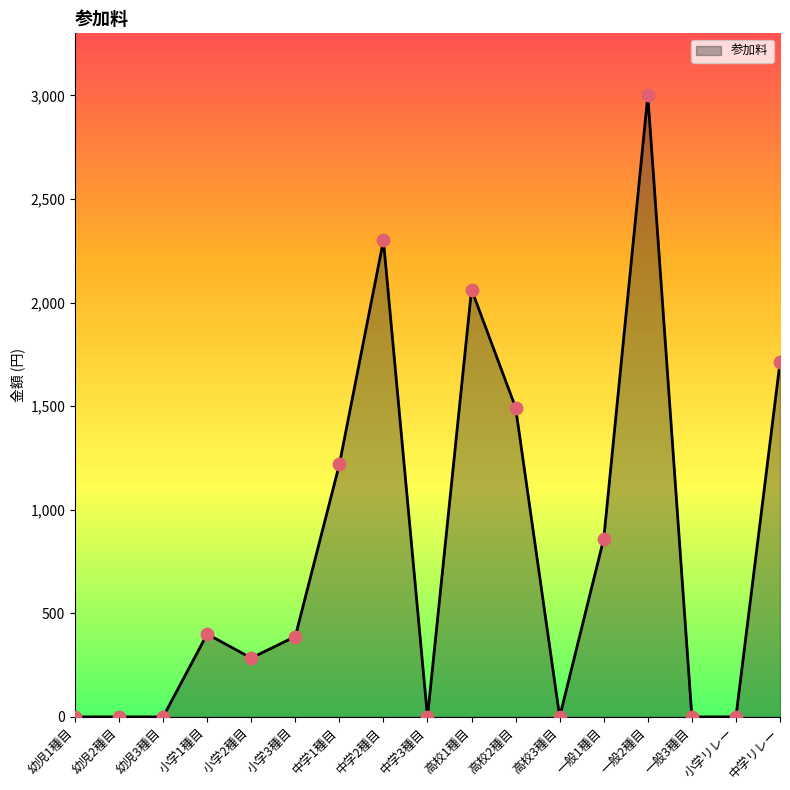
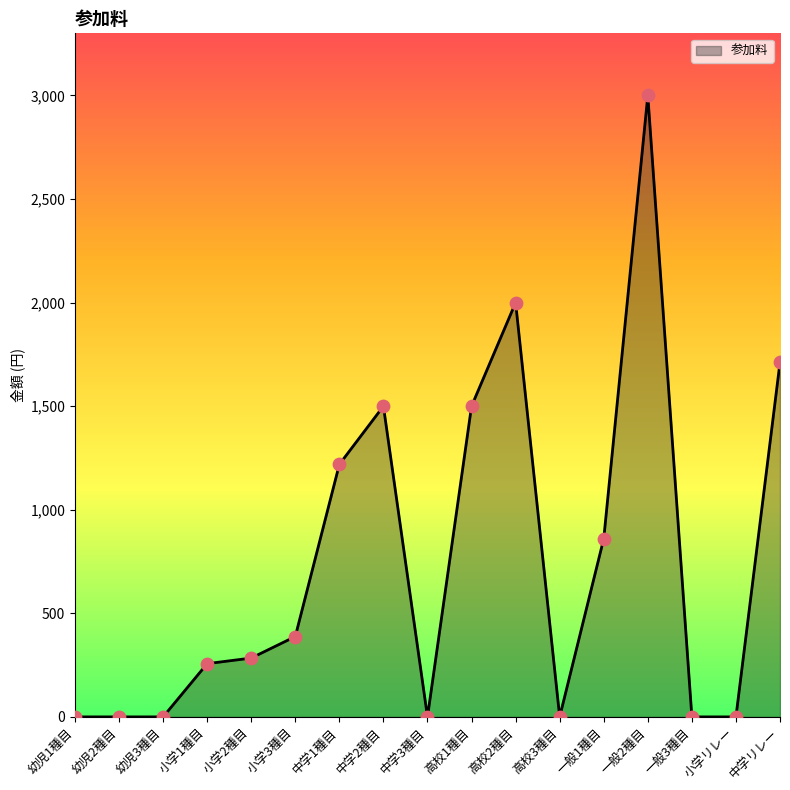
  {
    "幼児1種目": "0",
    "幼児2種目": "0",
    "幼児3種目": "0",
-   "小学1種目": "400",
+   "小学1種目": "260",
    "小学2種目": "280",
    "小学3種目": "390",
    "中学1種目": "1,220",
-   "中学2種目": "2,300",
+   "中学2種目": "1,500",
    "中学3種目": "0",
-   "高校1種目": "2,060",
-   "高校2種目": "1,490",
+   "高校1種目": "1,500",
+   "高校2種目": "2,000",
    "高校3種目": "0",
    "一般1種目": "860",
    "一般2種目": "3,000",
    "一般3種目": "0",
    "小学リレー": "0",
    "中学リレー": "1,710"
  }
